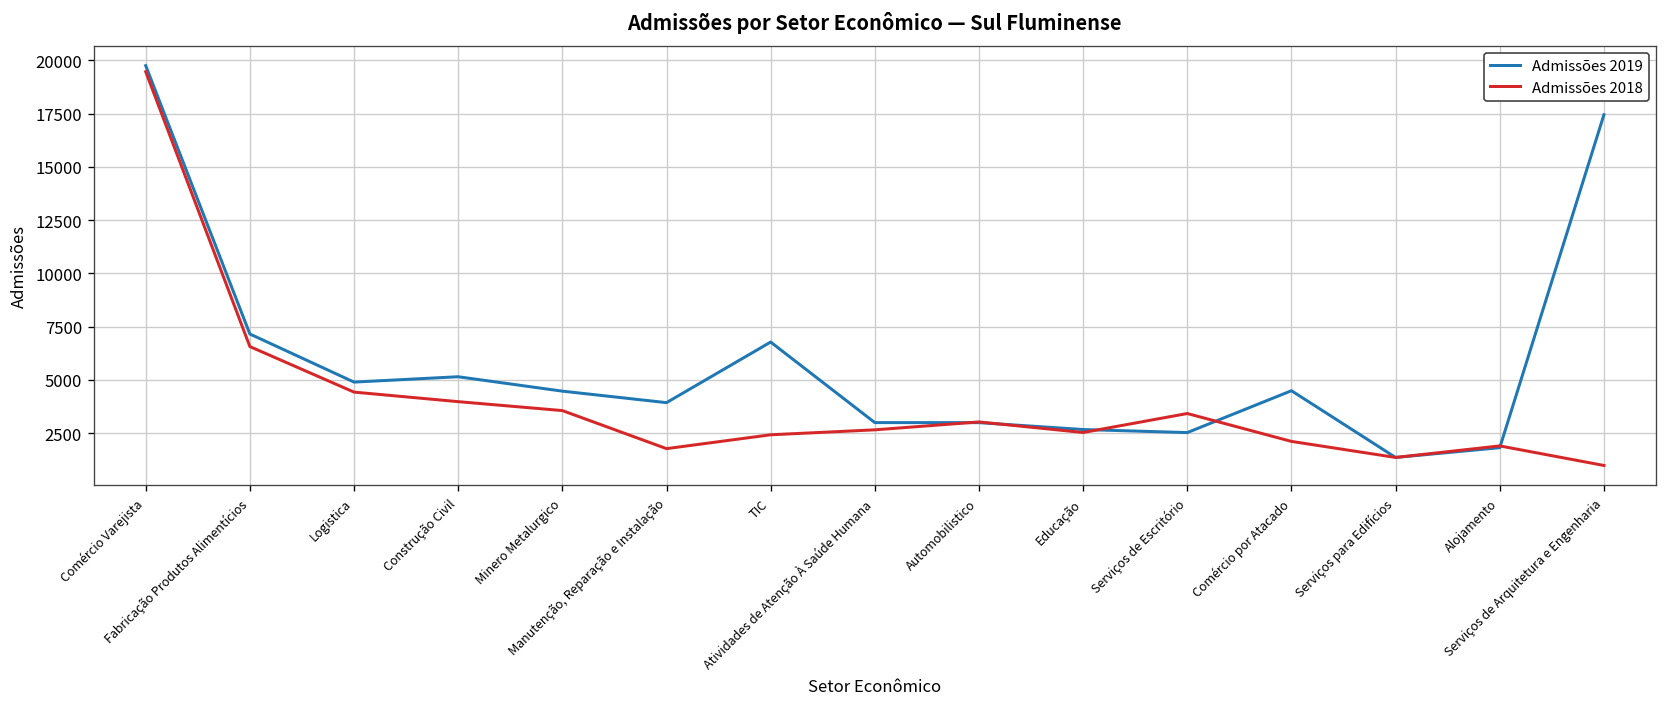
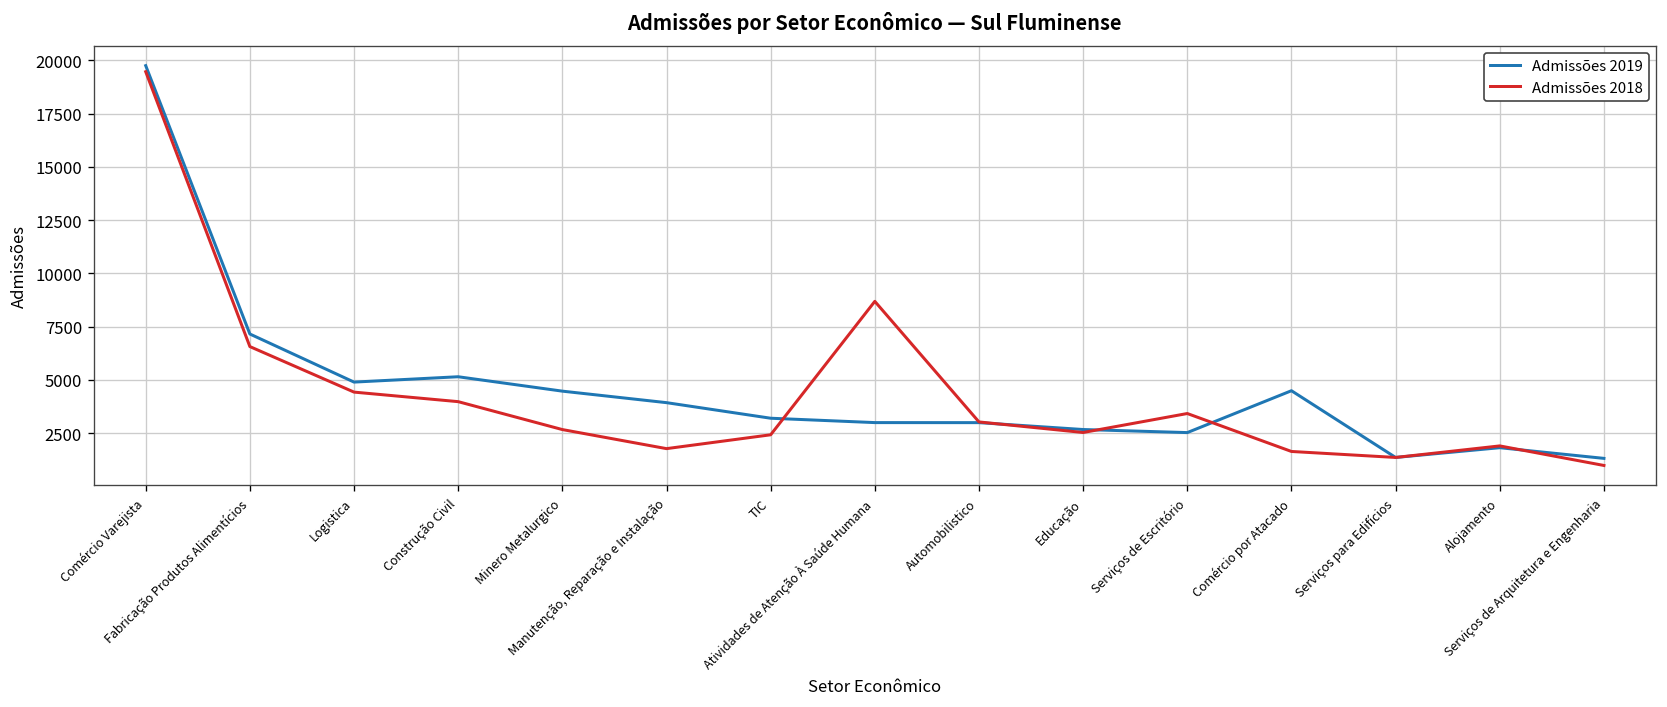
  {
    "Admissões 2019": {
      "Comércio Varejista": 19800,
      "Fabricação Produtos Alimentícios": 7200,
      "Logistica": 4900,
      "Construção Civil": 5200,
      "Minero Metalurgico": 4500,
      "Manutenção, Reparação e Instalação": 3900,
-     "TIC": 6800,
+     "TIC": 3200,
      "Atividades de Atenção À Saúde Humana": 3000,
      "Serviços de Escritório": 2500,
      "Comércio por Atacado": 4500,
-     "Serviços de Arquitetura e Engenharia": 17400
+     "Serviços de Arquitetura e Engenharia": 1300
    },
    "Admissões 2018": {
      "Comércio Varejista": 19500,
      "Fabricação Produtos Alimentícios": 6600,
      "Logistica": 4400,
      "Construção Civil": 4000,
-     "Minero Metalurgico": 3600,
+     "Minero Metalurgico": 2700,
      "Manutenção, Reparação e Instalação": 1800,
      "TIC": 2400,
-     "Atividades de Atenção À Saúde Humana": 2700,
+     "Atividades de Atenção À Saúde Humana": 8700,
      "Serviços de Escritório": 3400,
-     "Comércio por Atacado": 2100,
+     "Comércio por Atacado": 1600,
      "Serviços de Arquitetura e Engenharia": 1000
    }
  }
